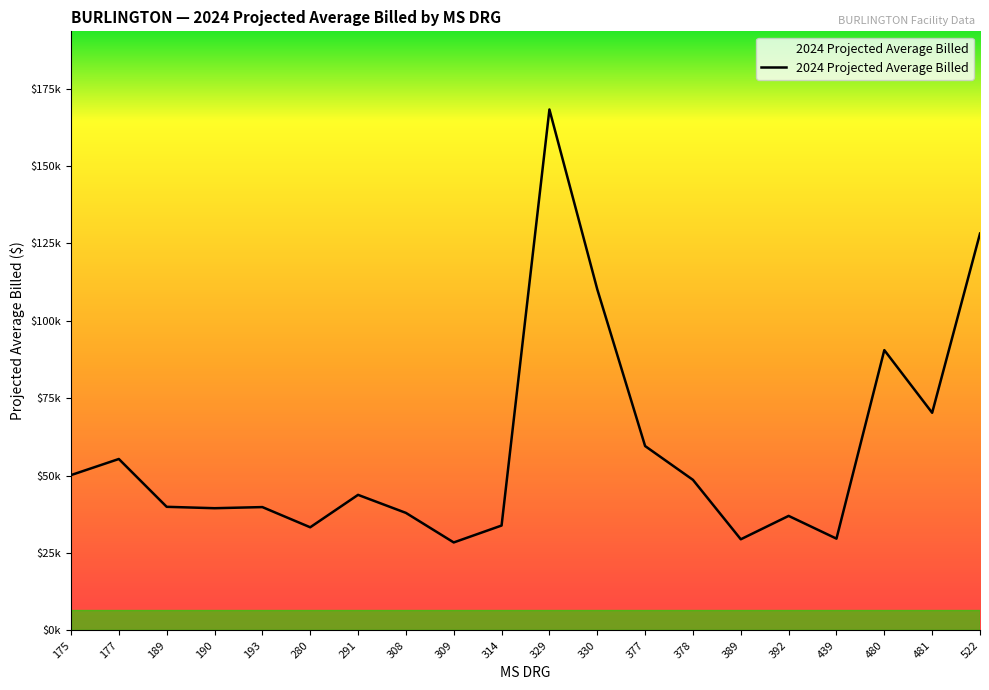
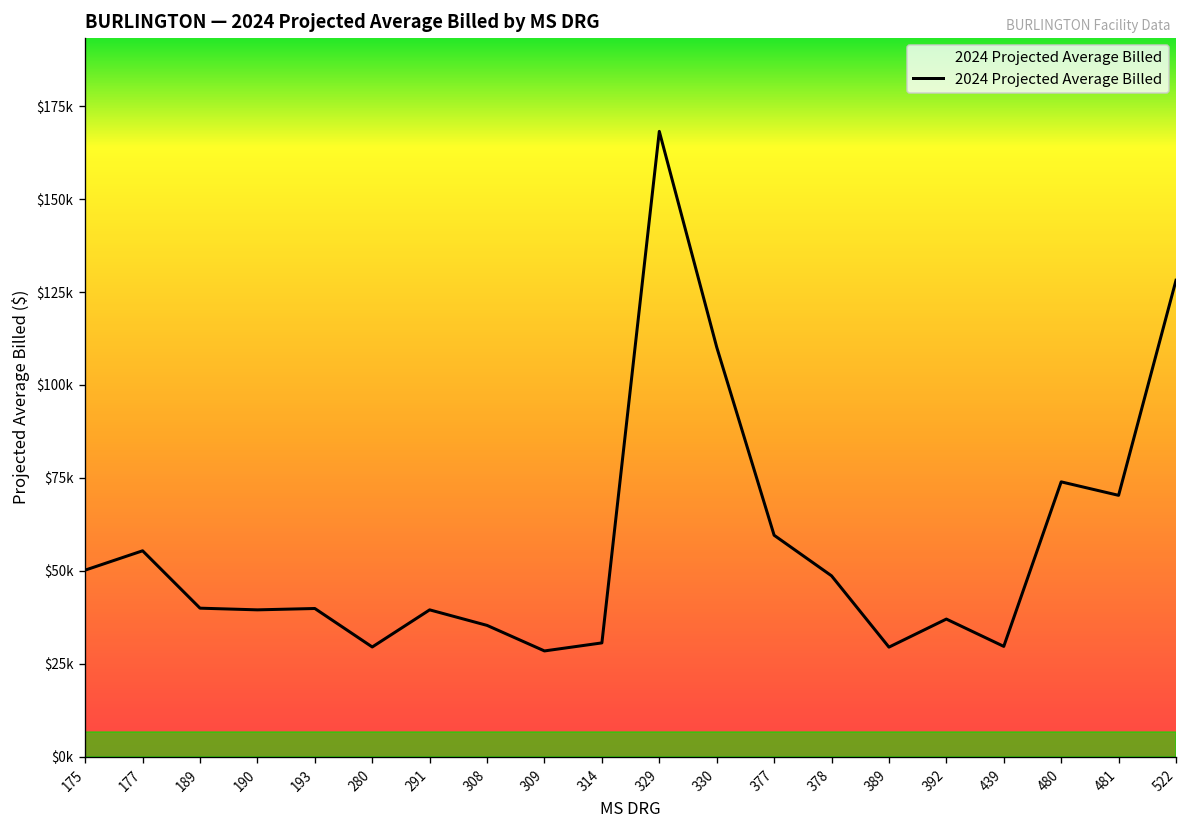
  {
    "175": "$50000",
    "177": "$55000",
    "189": "$40000",
    "190": "$39000",
    "193": "$40000",
-   "280": "$33000",
-   "291": "$44000",
-   "308": "$38000",
+   "280": "$29000",
+   "291": "$39000",
+   "308": "$35000",
    "309": "$28000",
-   "314": "$34000",
+   "314": "$31000",
    "329": "$168000",
    "330": "$110000",
    "377": "$60000",
    "378": "$49000",
    "389": "$29000",
    "392": "$37000",
    "439": "$30000",
-   "480": "$91000",
+   "480": "$74000",
    "481": "$70000",
    "522": "$128000"
  }
